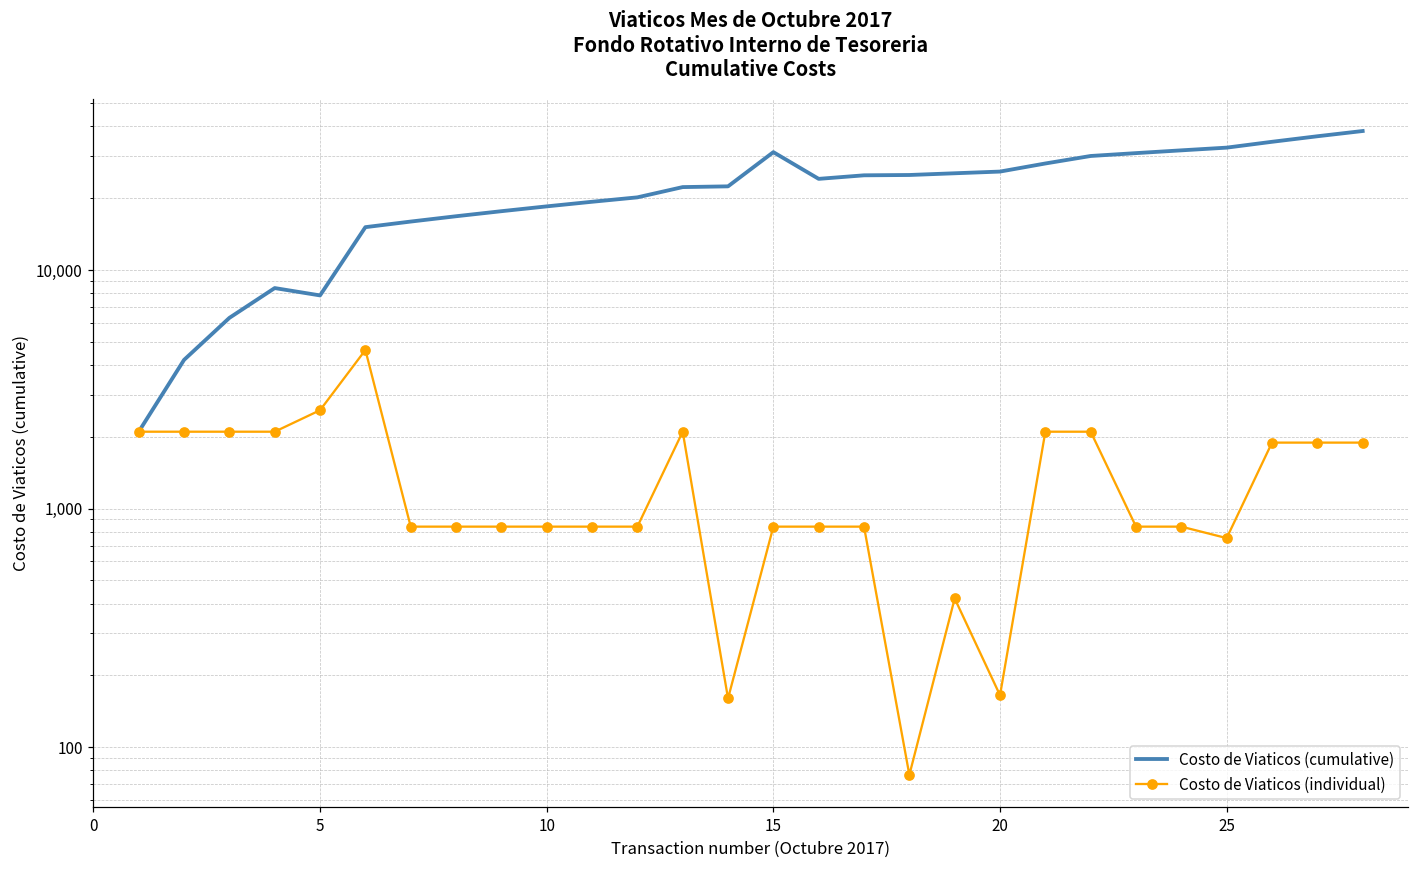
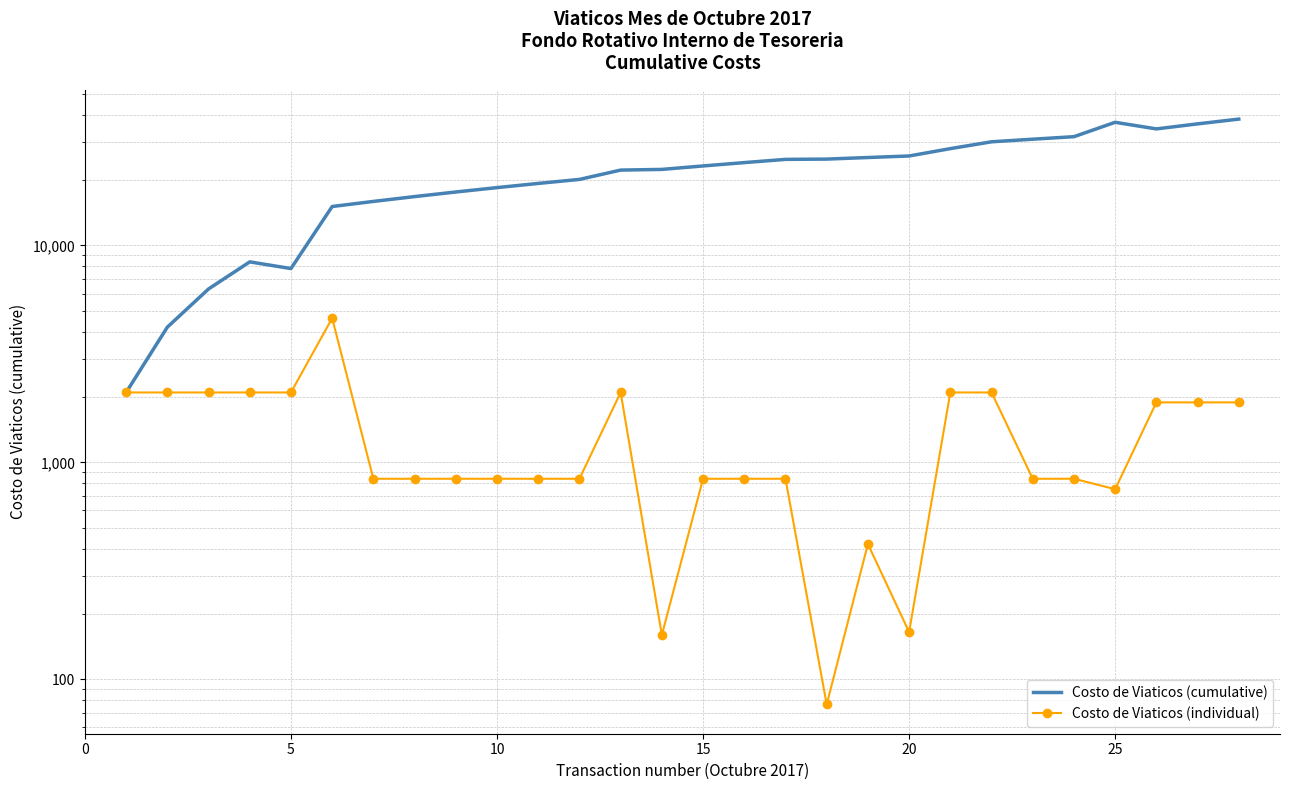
  {
    "Costo de Viaticos (cumulative)": {
      "5": "7,800",
      "10": "18,000",
-     "15": "31,000",
+     "15": "23,000",
      "20": "26,000",
-     "25": "33,000"
+     "25": "37,000"
    },
    "Costo de Viaticos (individual)": {
-     "5": "2,600",
+     "5": "2,100",
      "10": "840",
      "15": "840",
      "20": "170",
      "25": "750"
    }
  }
